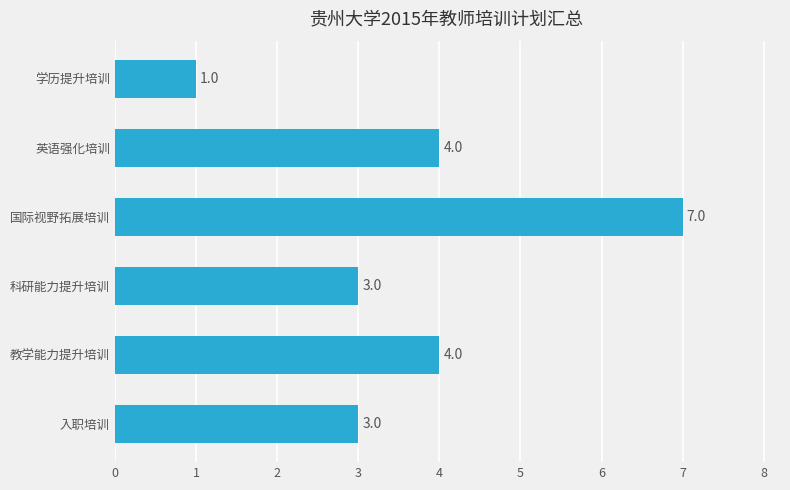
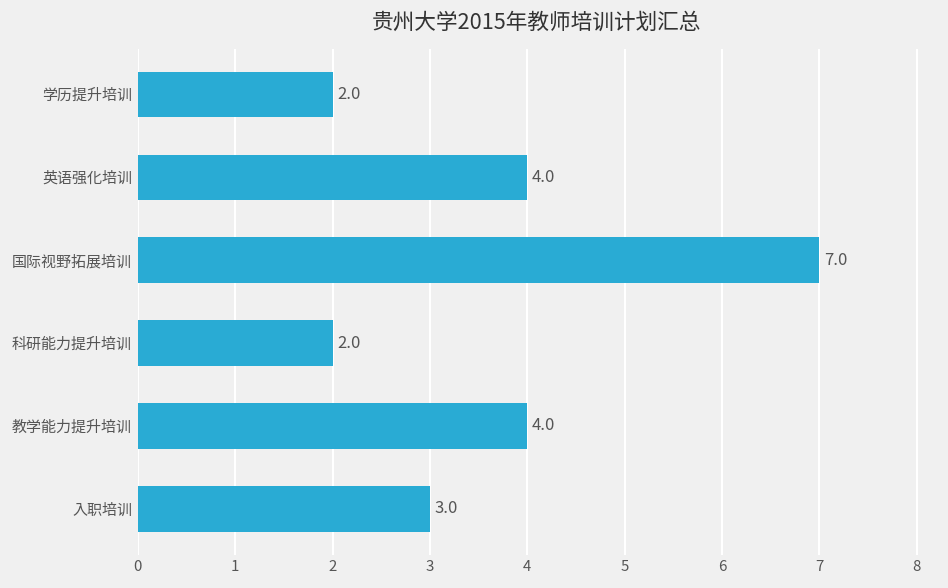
  {
-   "学历提升培训": 1.0,
+   "学历提升培训": 2.0,
    "英语强化培训": 4.0,
    "国际视野拓展培训": 7.0,
-   "科研能力提升培训": 3.0,
+   "科研能力提升培训": 2.0,
    "教学能力提升培训": 4.0,
    "入职培训": 3.0
  }
